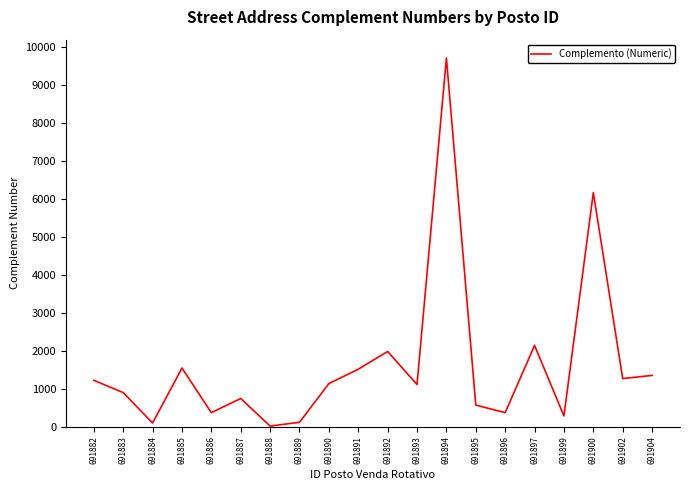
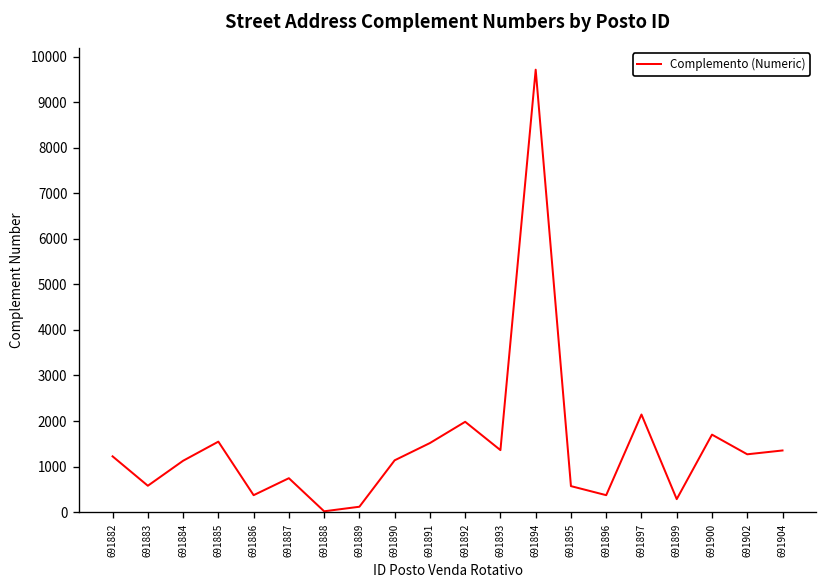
  {
    "691882": 1200,
-   "691883": 900,
-   "691884": 100,
+   "691883": 600,
+   "691884": 1100,
    "691885": 1500,
    "691886": 400,
    "691887": 700,
    "691888": 0,
    "691889": 100,
    "691890": 1100,
    "691891": 1500,
    "691892": 2000,
-   "691893": 1100,
+   "691893": 1400,
    "691894": 9700,
    "691895": 600,
    "691896": 400,
    "691897": 2100,
    "691899": 300,
-   "691900": 6200,
+   "691900": 1700,
    "691902": 1300,
    "691904": 1400
  }
